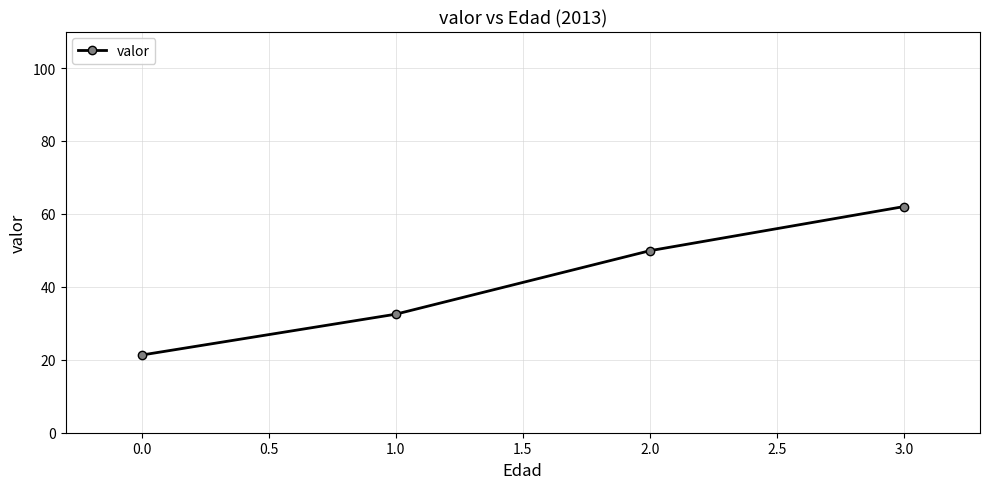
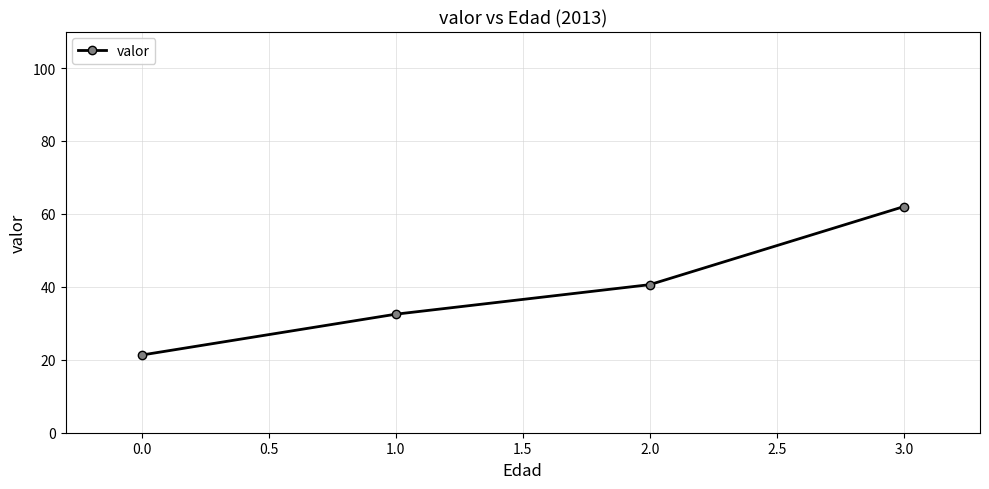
  {
    "0.0": 21,
    "1.0": 33,
-   "2.0": 50,
+   "2.0": 41,
    "3.0": 62
  }
